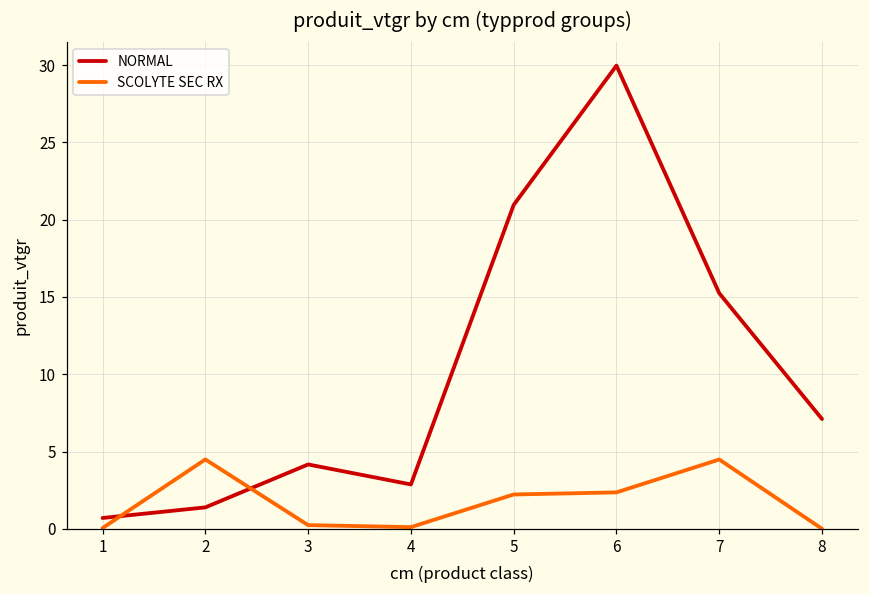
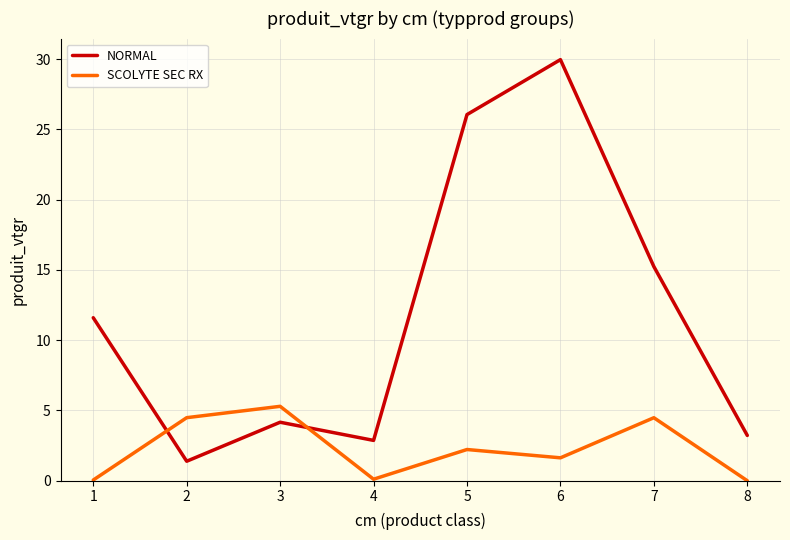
  {
    "NORMAL": {
-     "1": 0.7,
+     "1": 11.6,
      "2": 1.4,
      "3": 4.2,
      "4": 2.9,
-     "5": 21.0,
+     "5": 26.1,
      "6": 30.0,
      "7": 15.2,
-     "8": 7.1
+     "8": 3.2
    },
    "SCOLYTE SEC RX": {
      "1": 0.0,
      "2": 4.5,
-     "3": 0.2,
+     "3": 5.3,
      "4": 0.1,
      "5": 2.2,
-     "6": 2.4,
+     "6": 1.6,
      "7": 4.5,
      "8": 0.0
    }
  }
